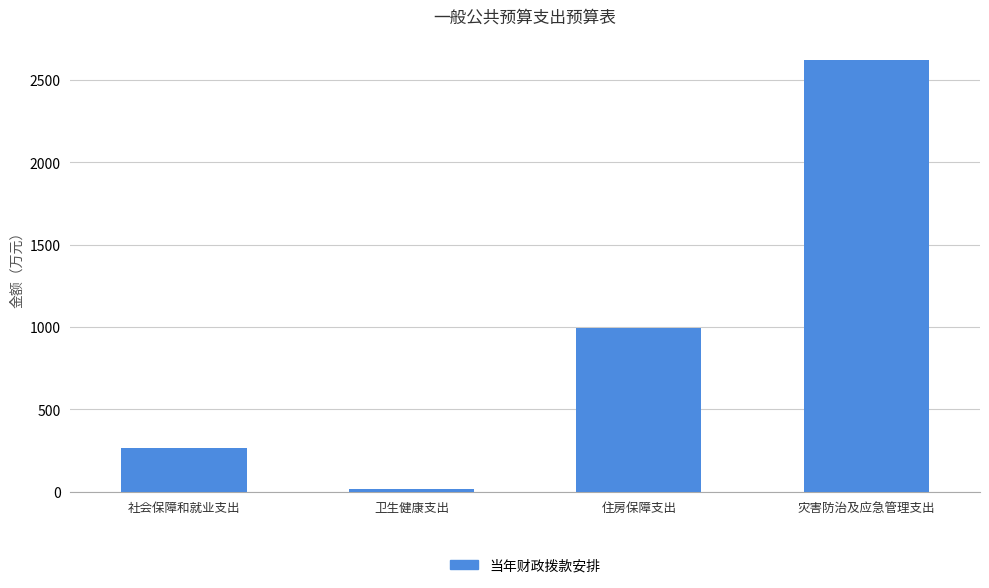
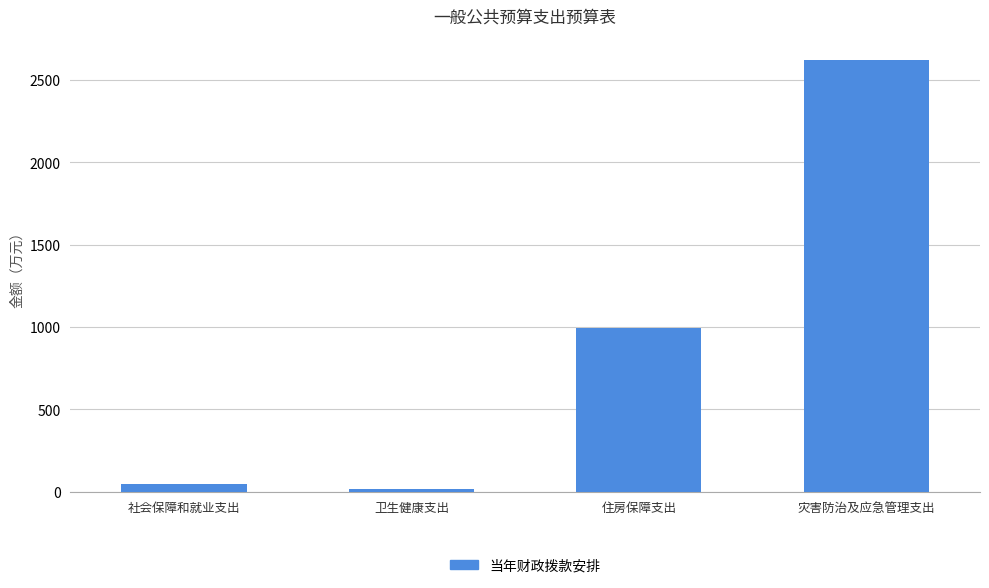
  {
-   "社会保障和就业支出": 270,
+   "社会保障和就业支出": 50,
    "卫生健康支出": 20,
    "住房保障支出": 990,
    "灾害防治及应急管理支出": 2620
  }
